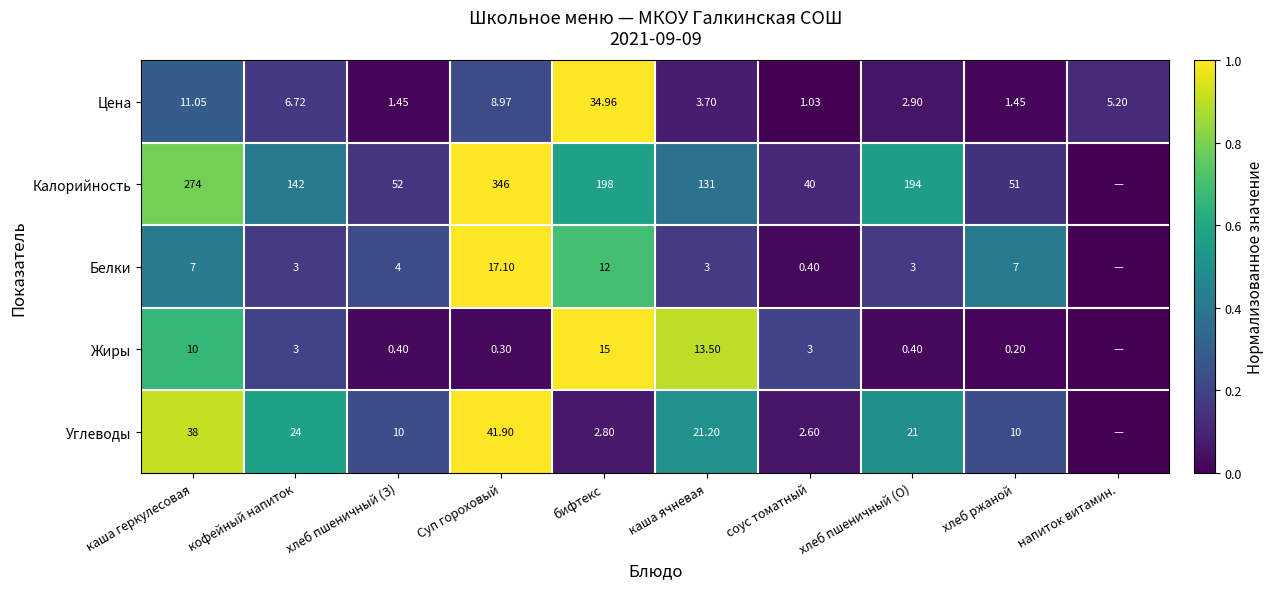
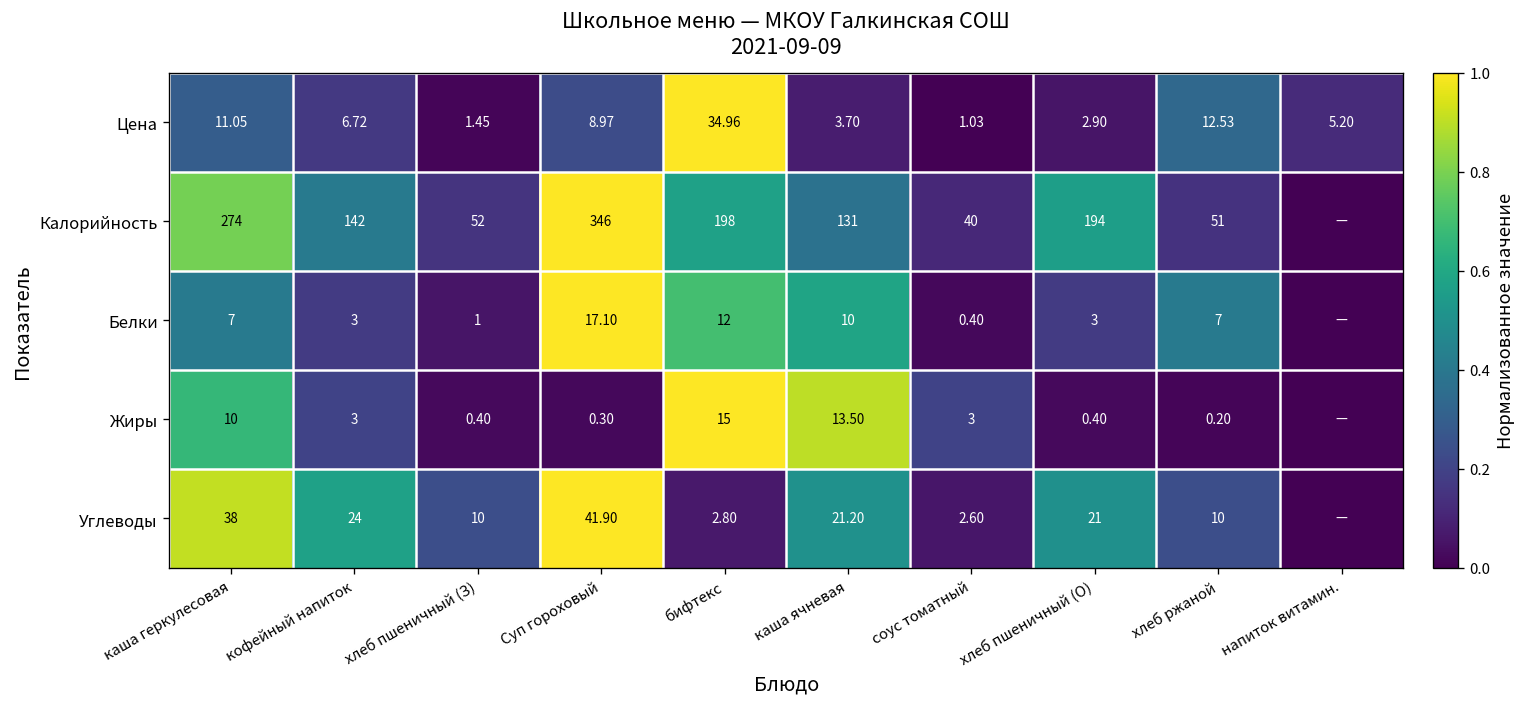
  {
    "Цена": {
      "каша геркулесовая": 11.05,
      "кофейный напиток": 6.72,
      "хлеб пшеничный (З)": 1.45,
      "Суп гороховый": 8.97,
      "бифтекс": 34.96,
      "каша ячневая": 3.70,
      "соус томатный": 1.03,
      "хлеб пшеничный (О)": 2.90,
-     "хлеб ржаной": 1.45,
+     "хлеб ржаной": 12.53,
      "напиток витамин.": 5.20
    },
    "Калорийность": {
      "каша геркулесовая": 274,
      "кофейный напиток": 142,
      "хлеб пшеничный (З)": 52,
      "Суп гороховый": 346,
      "бифтекс": 198,
      "каша ячневая": 131,
      "соус томатный": 40,
      "хлеб пшеничный (О)": 194,
      "хлеб ржаной": 51
    },
    "Белки": {
      "каша геркулесовая": 7,
      "кофейный напиток": 3,
-     "хлеб пшеничный (З)": 4,
+     "хлеб пшеничный (З)": 1,
      "Суп гороховый": 17.10,
      "бифтекс": 12,
-     "каша ячневая": 3,
+     "каша ячневая": 10,
      "соус томатный": 0.40,
      "хлеб пшеничный (О)": 3,
      "хлеб ржаной": 7
    },
    "Жиры": {
      "каша геркулесовая": 10,
      "кофейный напиток": 3,
      "хлеб пшеничный (З)": 0.40,
      "Суп гороховый": 0.30,
      "бифтекс": 15,
      "каша ячневая": 13.50,
      "соус томатный": 3,
      "хлеб пшеничный (О)": 0.40,
      "хлеб ржаной": 0.20
    },
    "Углеводы": {
      "каша геркулесовая": 38,
      "кофейный напиток": 24,
      "хлеб пшеничный (З)": 10,
      "Суп гороховый": 41.90,
      "бифтекс": 2.80,
      "каша ячневая": 21.20,
      "соус томатный": 2.60,
      "хлеб пшеничный (О)": 21,
      "хлеб ржаной": 10
    }
  }
